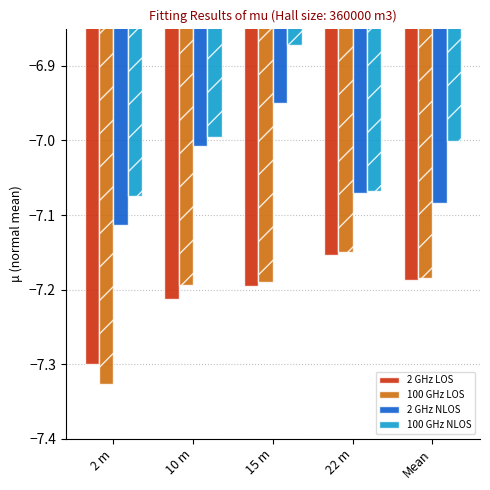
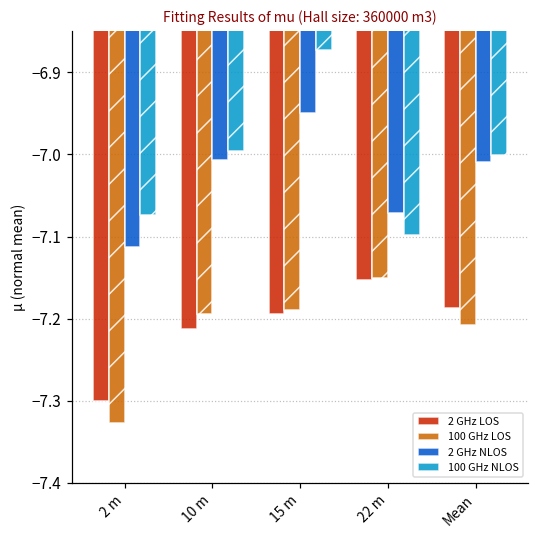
  {
    "2 GHz LOS": {
      "2 m": -7.30,
      "10 m": -7.21,
      "15 m": -7.20,
      "22 m": -7.15,
      "Mean": -7.19
    },
    "100 GHz LOS": {
      "2 m": -7.33,
      "10 m": -7.19,
      "15 m": -7.19,
      "22 m": -7.15,
-     "Mean": -7.19
+     "Mean": -7.21
    },
    "2 GHz NLOS": {
      "2 m": -7.11,
      "10 m": -7.01,
      "15 m": -6.95,
      "22 m": -7.07,
-     "Mean": -7.08
+     "Mean": -7.01
    },
    "100 GHz NLOS": {
      "2 m": -7.07,
      "10 m": -7.00,
      "15 m": -6.87,
-     "22 m": -7.07,
+     "22 m": -7.10,
      "Mean": -7.00
    }
  }
